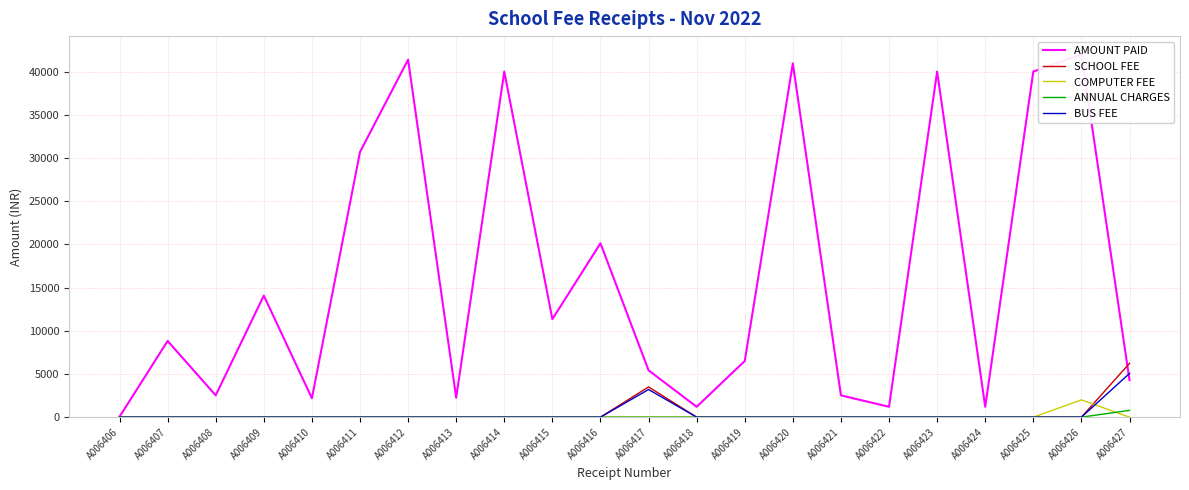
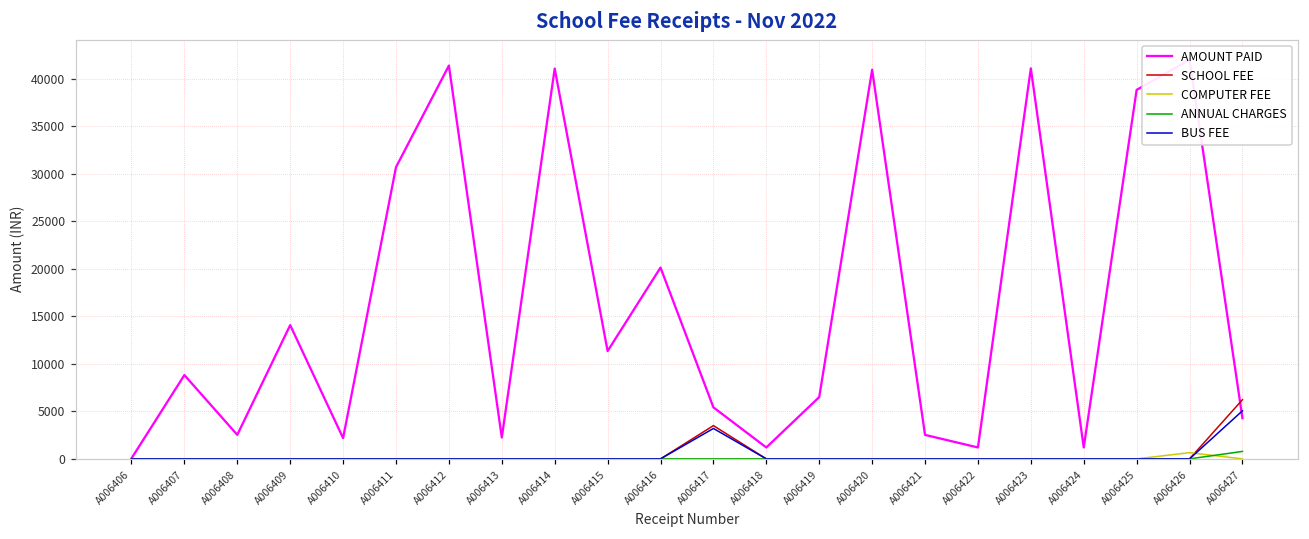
  {
    "AMOUNT PAID": {
      "A006407": 9000,
      "A006408": 3000,
      "A006409": 14000,
      "A006410": 2000,
      "A006411": 31000,
      "A006412": 41000,
      "A006413": 2000,
-     "A006414": 40000,
+     "A006414": 41000,
      "A006415": 11000,
      "A006416": 20000,
      "A006417": 5000,
      "A006418": 1000,
      "A006419": 7000,
      "A006420": 41000,
      "A006421": 3000,
      "A006422": 1000,
-     "A006423": 40000,
+     "A006423": 41000,
      "A006424": 1000,
-     "A006425": 40000,
+     "A006425": 39000,
      "A006427": 4000
    },
    "SCHOOL FEE": {
      "A006417": 4000,
      "A006427": 6000
    },
    "COMPUTER FEE": {
-     "A006426": 2000,
+     "A006426": 1000,
      "A006427": 0
    },
    "ANNUAL CHARGES": {
      "A006427": 1000
    },
    "BUS FEE": {
      "A006417": 3000,
      "A006427": 5000
    }
  }
